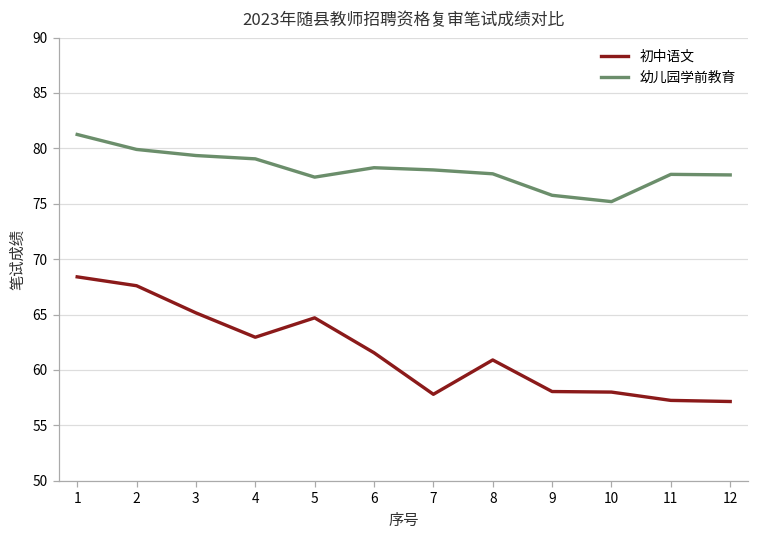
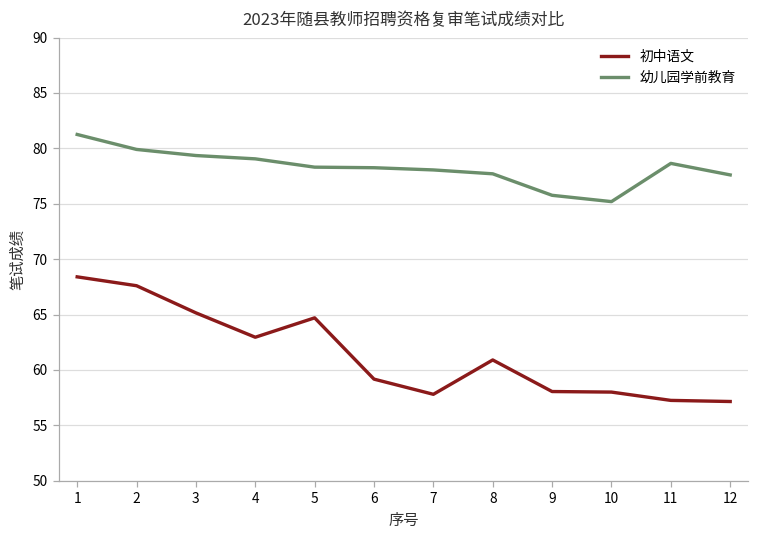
  {
    "初中语文": {
      "1": 68.4,
      "2": 67.6,
      "3": 65.2,
      "4": 63.0,
      "5": 64.7,
-     "6": 61.6,
+     "6": 59.2,
      "7": 57.8,
      "8": 60.9,
      "9": 58.1,
      "10": 58.0,
      "11": 57.3,
      "12": 57.2
    },
    "幼儿园学前教育": {
      "1": 81.3,
      "2": 79.9,
      "3": 79.4,
      "4": 79.1,
-     "5": 77.4,
+     "5": 78.3,
      "6": 78.3,
      "7": 78.1,
      "8": 77.7,
      "9": 75.8,
      "10": 75.2,
-     "11": 77.7,
+     "11": 78.6,
      "12": 77.6
    }
  }
